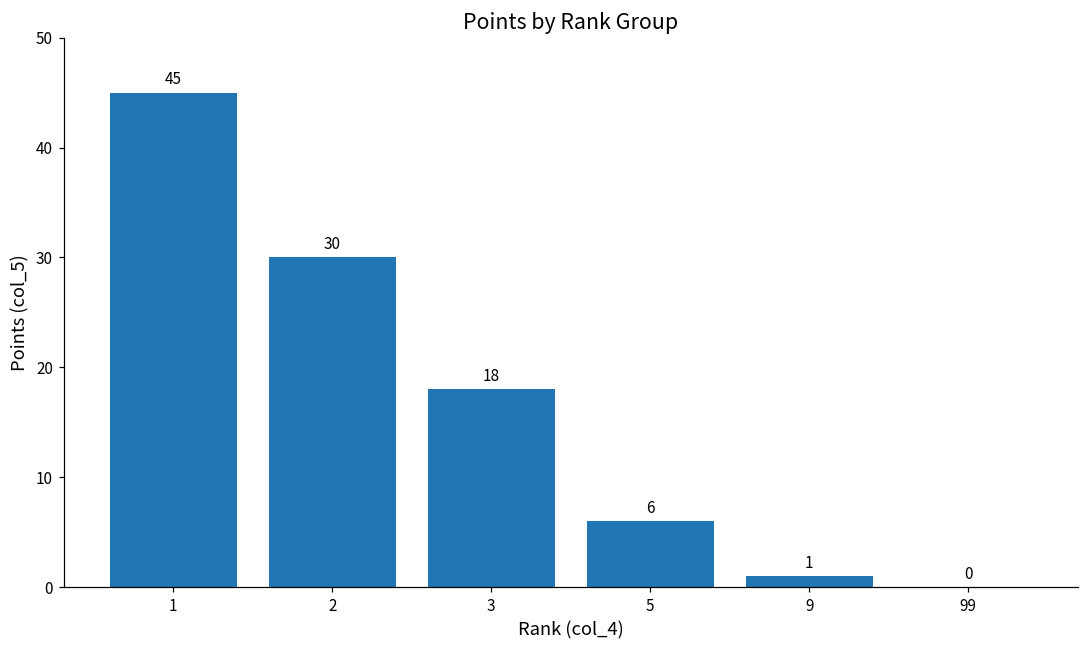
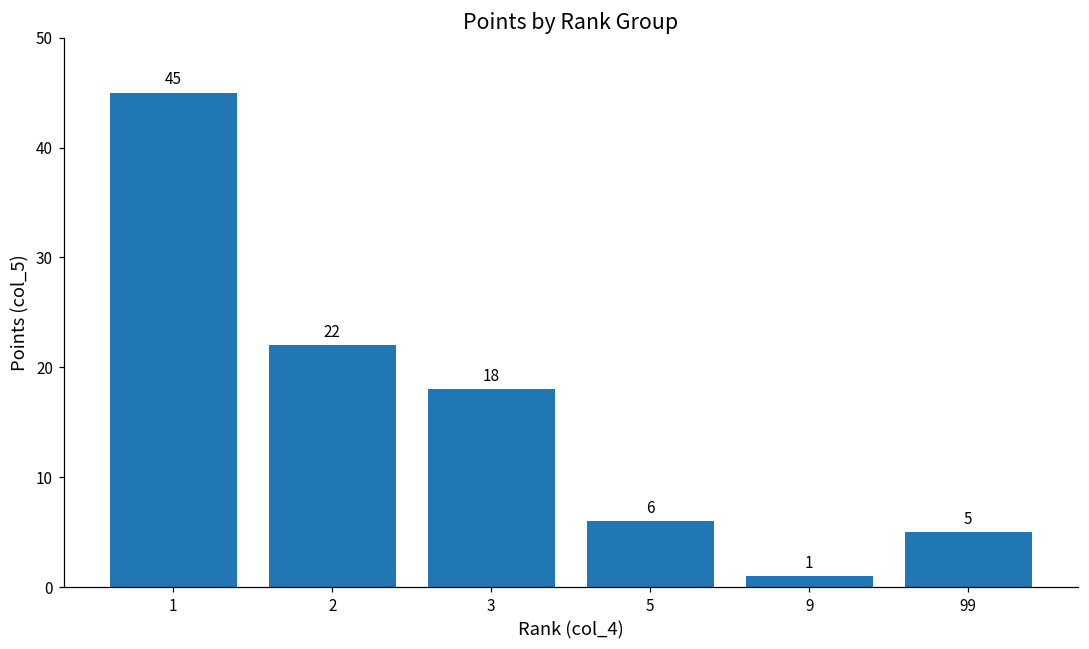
  {
    "1": 45,
-   "2": 30,
+   "2": 22,
    "3": 18,
    "5": 6,
    "9": 1,
-   "99": 0
+   "99": 5
  }
